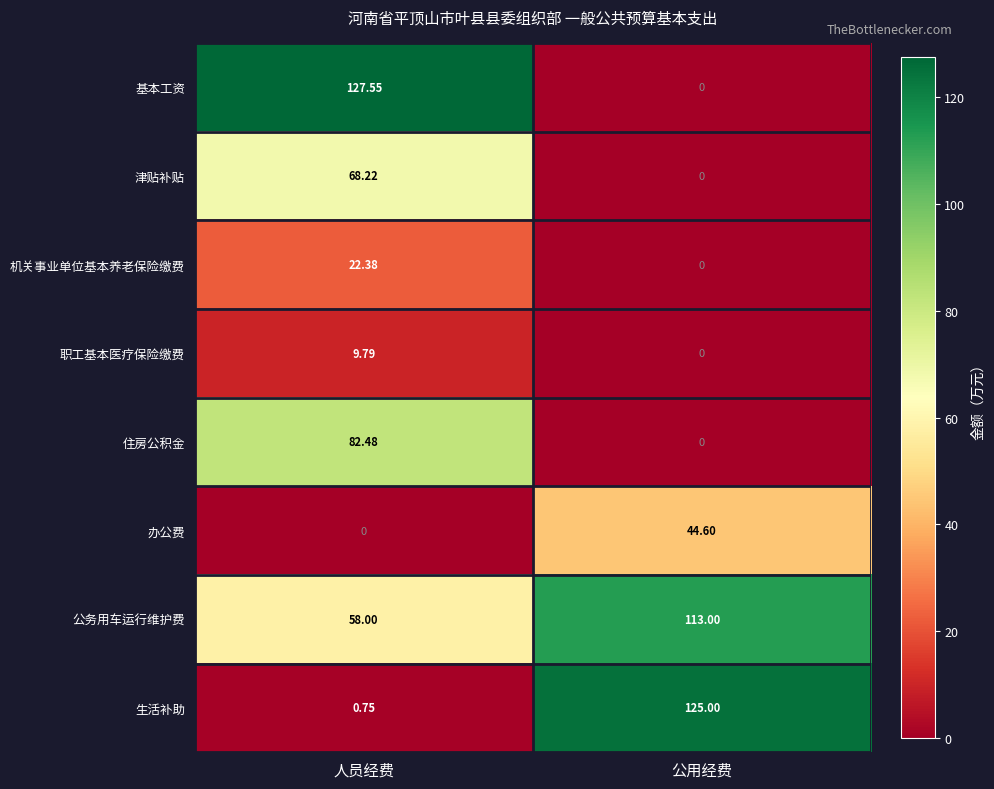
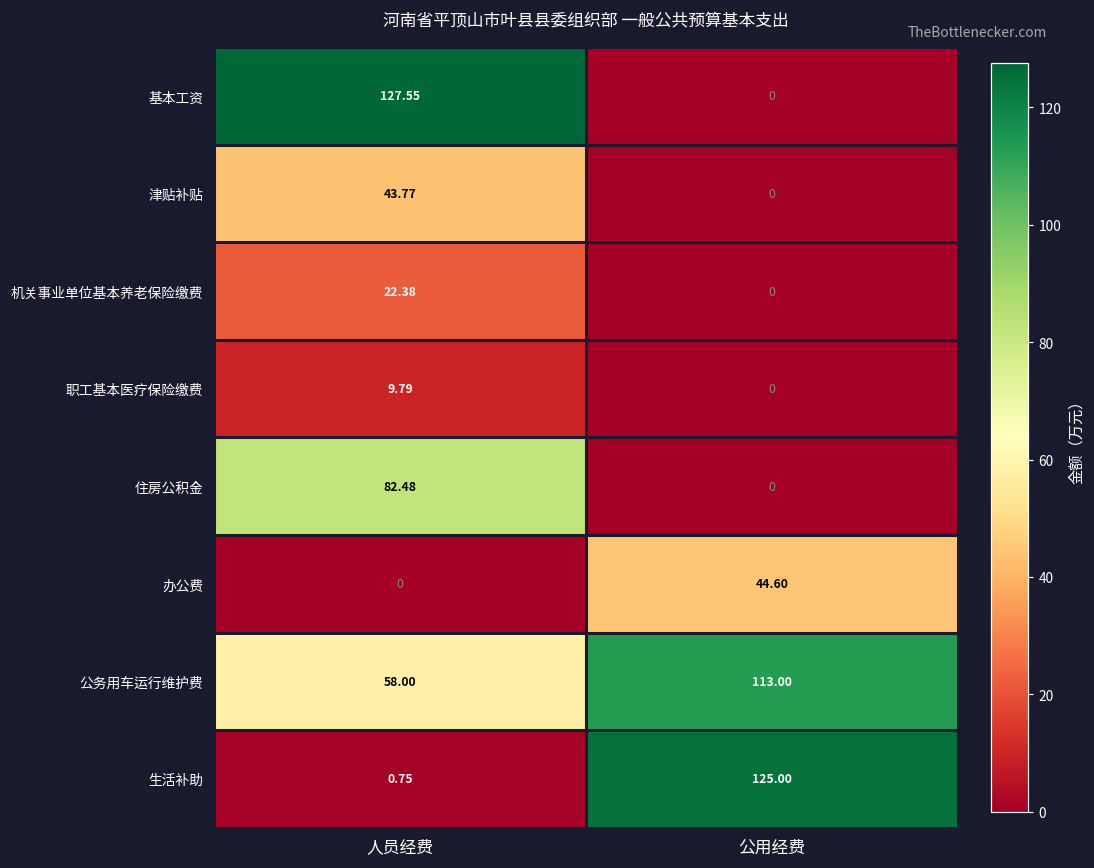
  {
    "基本工资": {
      "人员经费": 127.55,
      "公用经费": 0
    },
    "津贴补贴": {
-     "人员经费": 68.22,
+     "人员经费": 43.77,
      "公用经费": 0
    },
    "机关事业单位基本养老保险缴费": {
      "人员经费": 22.38,
      "公用经费": 0
    },
    "职工基本医疗保险缴费": {
      "人员经费": 9.79,
      "公用经费": 0
    },
    "住房公积金": {
      "人员经费": 82.48,
      "公用经费": 0
    },
    "办公费": {
      "人员经费": 0,
      "公用经费": 44.60
    },
    "公务用车运行维护费": {
      "人员经费": 58.00,
      "公用经费": 113.00
    },
    "生活补助": {
      "人员经费": 0.75,
      "公用经费": 125.00
    }
  }
